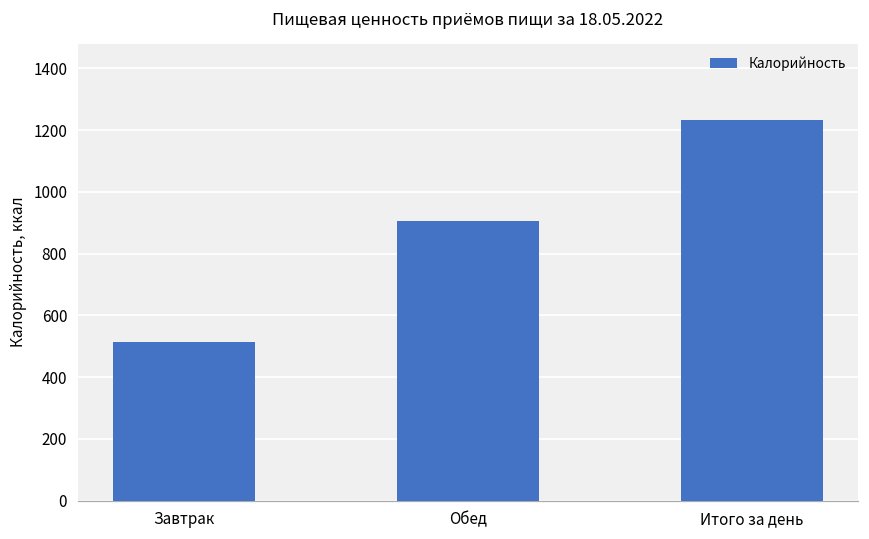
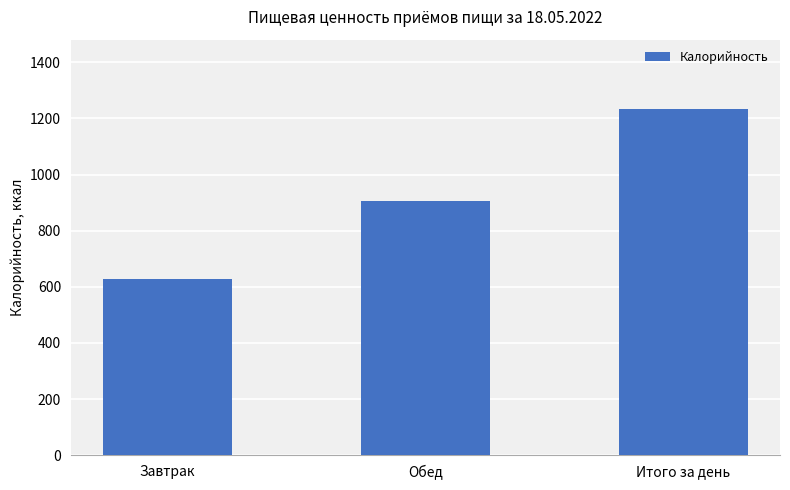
  {
-   "Завтрак": 510,
+   "Завтрак": 630,
    "Обед": 910,
    "Итого за день": 1230
  }
